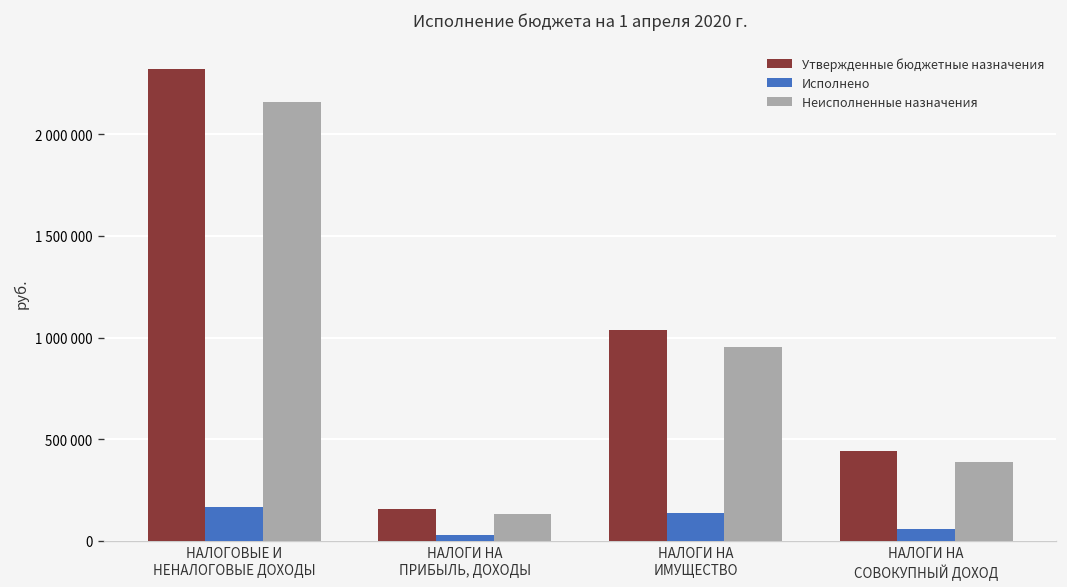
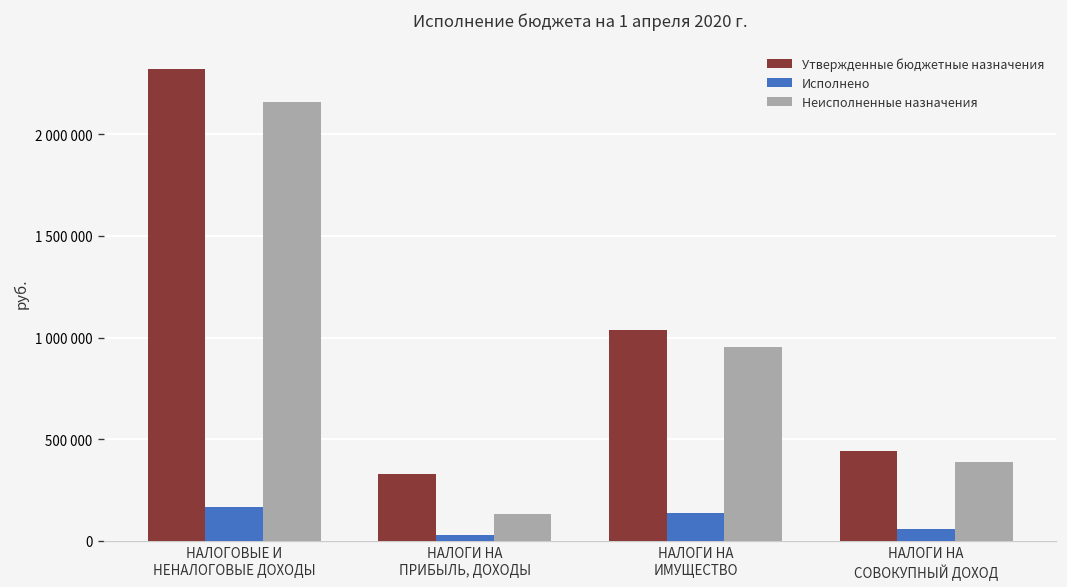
  {
    "Утвержденные бюджетные назначения": {
      "НАЛОГОВЫЕ И НЕНАЛОГОВЫЕ ДОХОДЫ": 2320000,
-     "НАЛОГИ НА ПРИБЫЛЬ, ДОХОДЫ": 160000,
+     "НАЛОГИ НА ПРИБЫЛЬ, ДОХОДЫ": 330000,
      "НАЛОГИ НА ИМУЩЕСТВО": 1040000,
      "НАЛОГИ НА СОВОКУПНЫЙ ДОХОД": 440000
    },
    "Исполнено": {
      "НАЛОГОВЫЕ И НЕНАЛОГОВЫЕ ДОХОДЫ": 170000,
      "НАЛОГИ НА ПРИБЫЛЬ, ДОХОДЫ": 30000,
      "НАЛОГИ НА ИМУЩЕСТВО": 130000,
      "НАЛОГИ НА СОВОКУПНЫЙ ДОХОД": 60000
    },
    "Неисполненные назначения": {
      "НАЛОГОВЫЕ И НЕНАЛОГОВЫЕ ДОХОДЫ": 2160000,
      "НАЛОГИ НА ПРИБЫЛЬ, ДОХОДЫ": 130000,
      "НАЛОГИ НА ИМУЩЕСТВО": 960000,
      "НАЛОГИ НА СОВОКУПНЫЙ ДОХОД": 390000
    }
  }
